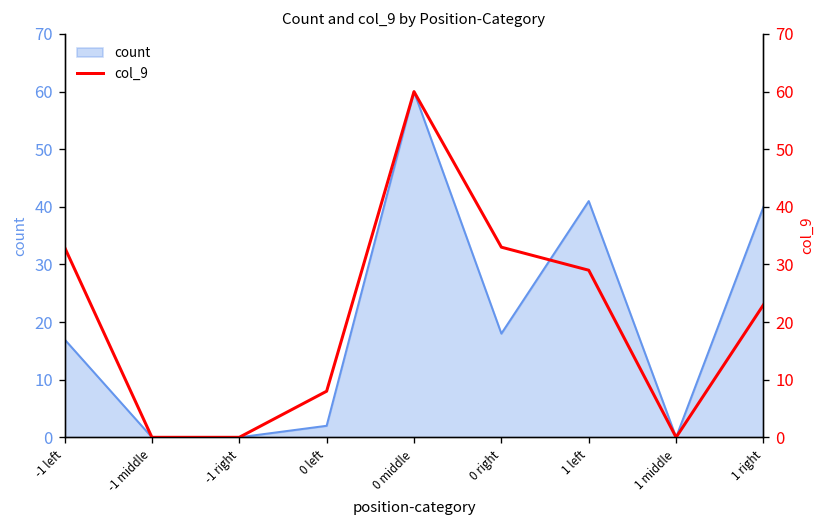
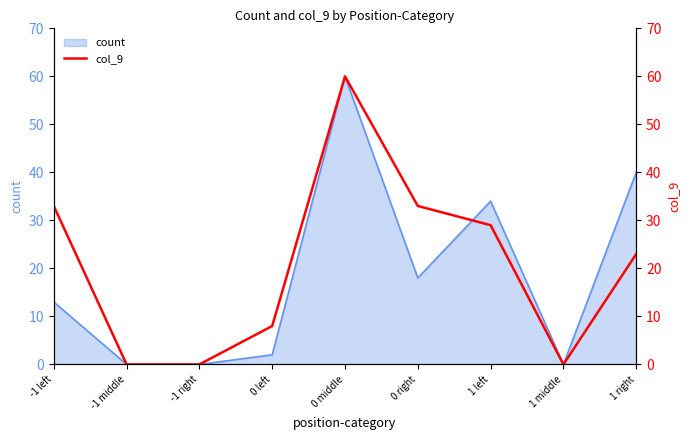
  {
    "count": {
-     "-1 left": 17,
+     "-1 left": 13,
      "-1 middle": 0,
      "-1 right": 0,
      "0 left": 2,
      "0 middle": 60,
      "0 right": 18,
-     "1 left": 41,
+     "1 left": 34,
      "1 middle": 0,
      "1 right": 40
    },
    "col_9": {
      "-1 left": 33,
      "-1 middle": 0,
      "-1 right": 0,
      "0 left": 8,
      "0 middle": 60,
      "0 right": 33,
      "1 left": 29,
      "1 middle": 0,
      "1 right": 23
    }
  }
